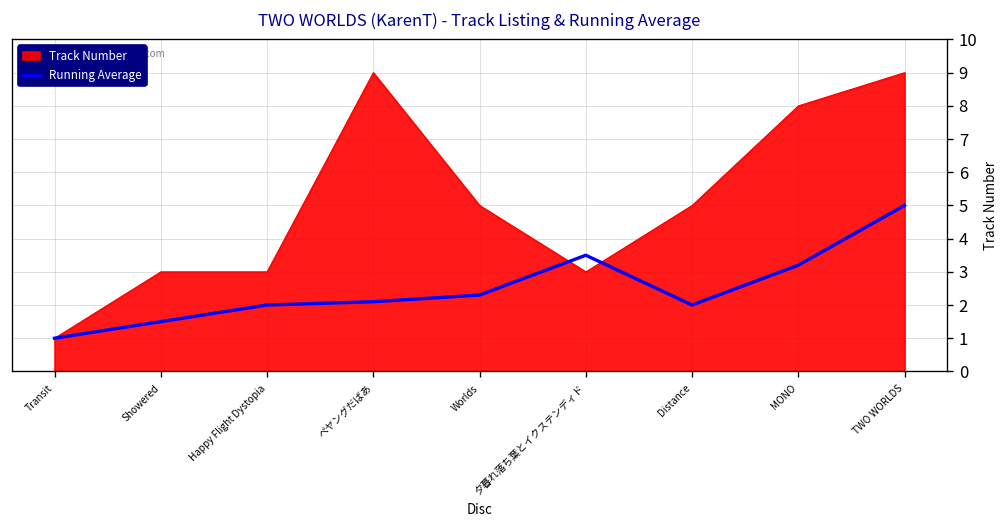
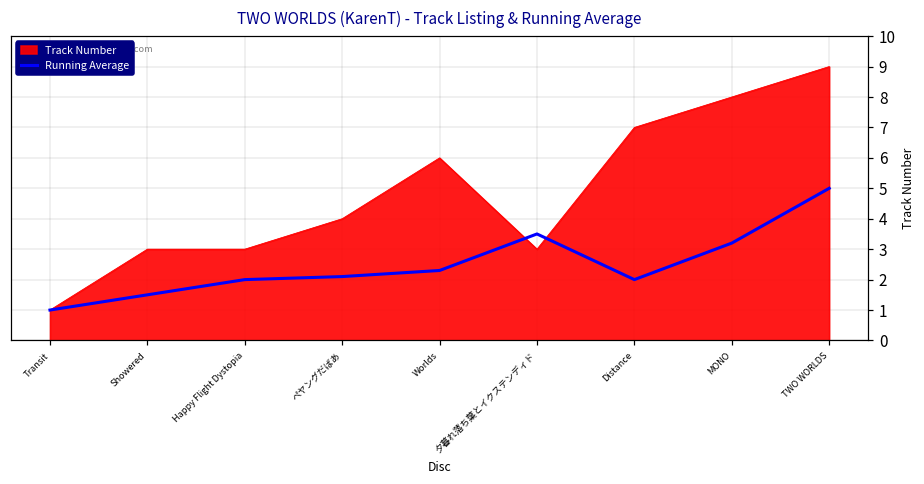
  {
    "Track Number": {
      "Showered": 3,
      "Happy Flight Dystopia": 3,
-     "ペヤングだばあ": 9,
-     "Worlds": 5,
+     "ペヤングだばあ": 4,
+     "Worlds": 6,
      "夕暮れ落ち葉とイクステンディド": 3,
-     "Distance": 5,
+     "Distance": 7,
      "MONO": 8,
      "TWO WORLDS": 9
    },
    "Running Average": {
      "Showered": 1.5,
      "Happy Flight Dystopia": 2,
      "ペヤングだばあ": 2.1,
      "Worlds": 2.3,
      "夕暮れ落ち葉とイクステンディド": 3.5,
      "Distance": 2,
      "MONO": 3.2,
      "TWO WORLDS": 5
    }
  }
